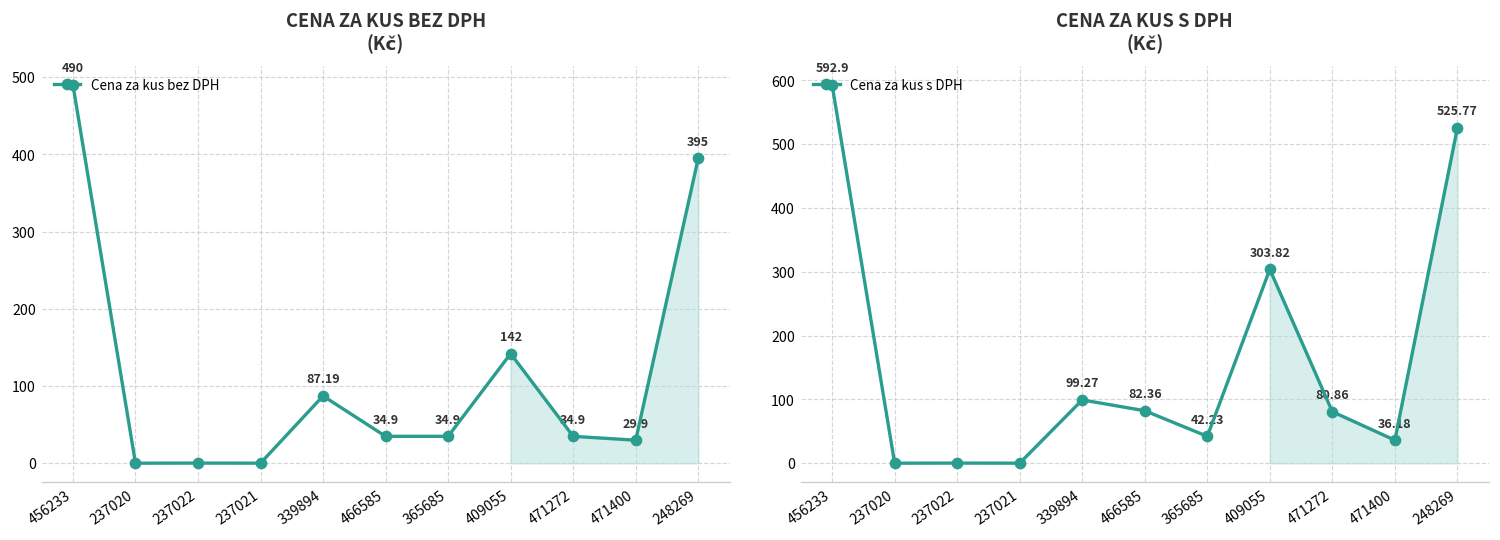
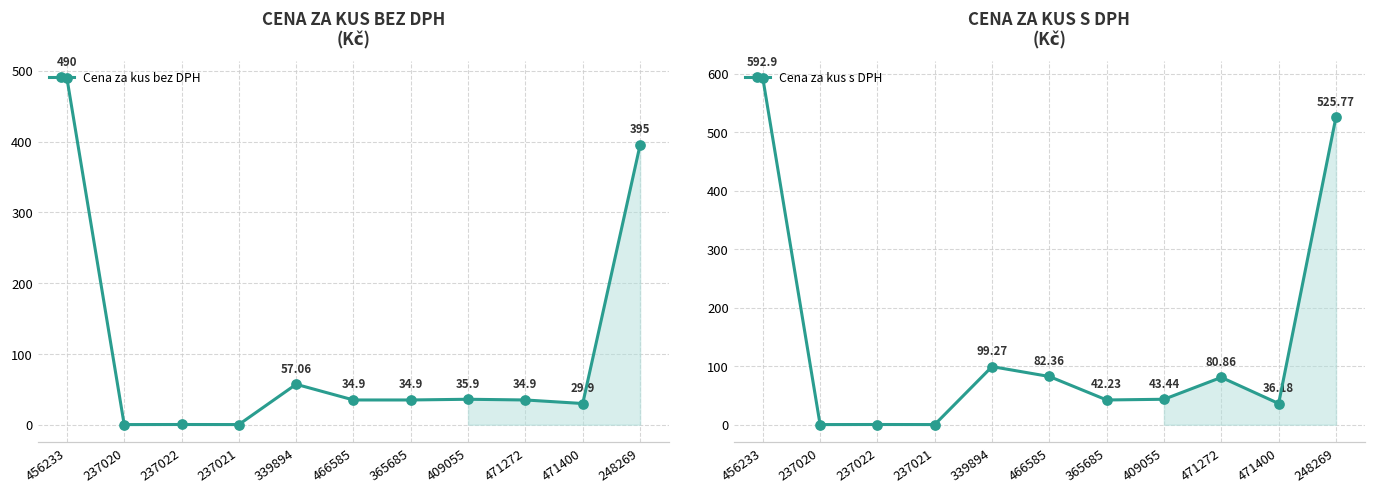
  {
    "CENA ZA KUS BEZ DPH (Kč)": {
      "Cena za kus bez DPH": {
        "456233": 490,
-       "339894": 87.19,
+       "339894": 57.06,
        "466585": 34.9,
        "365685": 34.9,
-       "409055": 142
+       "409055": 35.9
      }
    },
    "CENA ZA KUS S DPH (Kč)": {
      "Cena za kus s DPH": {
        "456233": 592.9,
        "339894": 99.27,
        "466585": 82.36,
        "365685": 42.23,
-       "409055": 303.82
+       "409055": 43.44
      }
    }
  }
